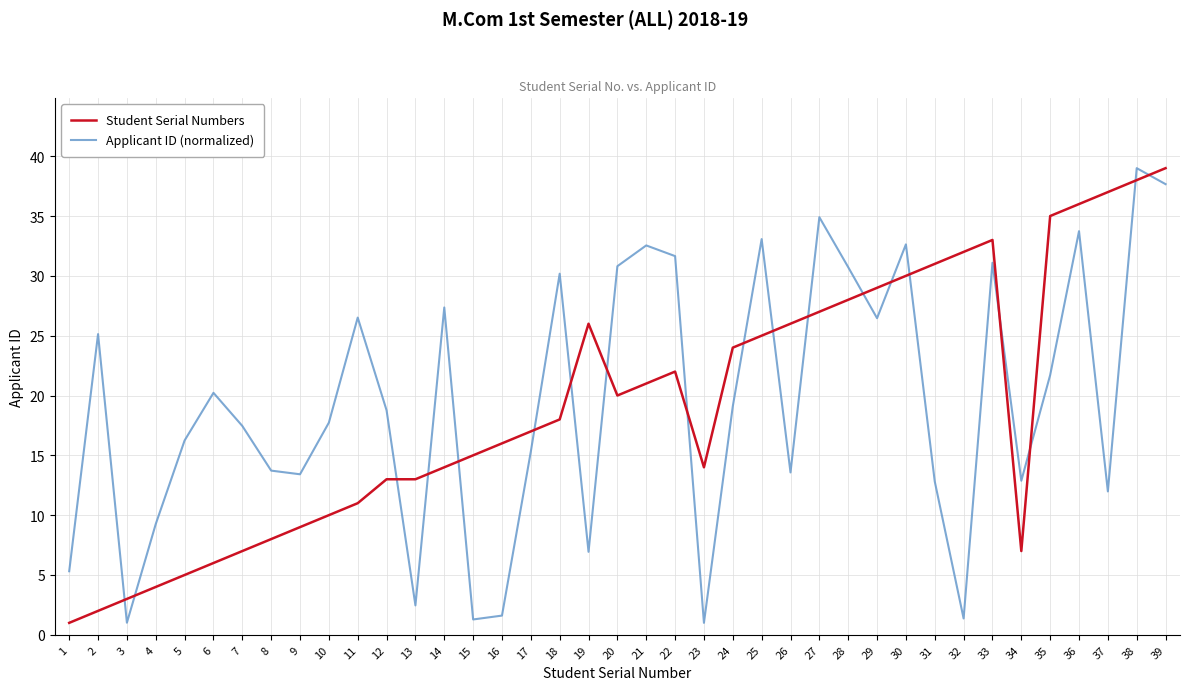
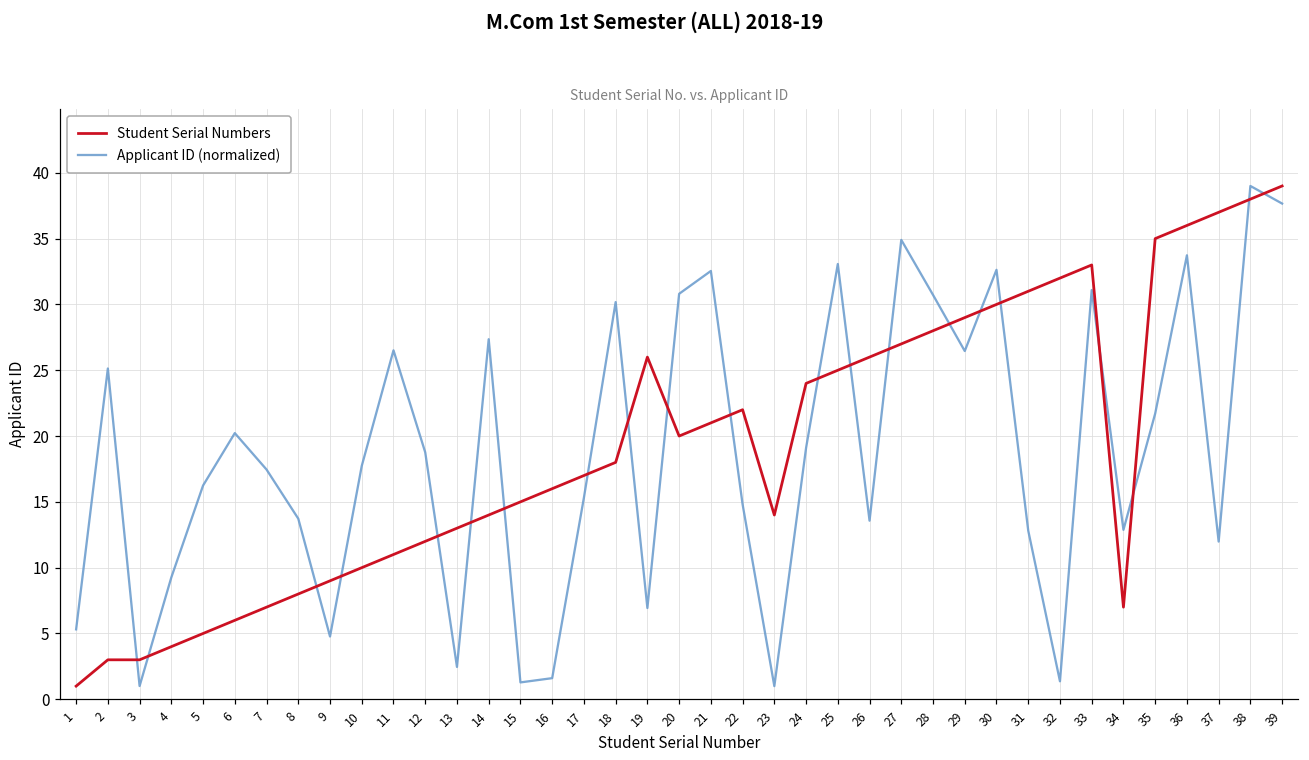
  {
    "Student Serial Numbers": {
      "1": 1,
-     "2": 2,
+     "2": 3,
      "3": 3,
      "4": 4,
      "5": 5,
      "6": 6,
      "7": 7,
      "8": 8,
      "9": 9,
      "10": 10,
      "11": 11,
-     "12": 13,
+     "12": 12,
      "13": 13,
      "14": 14,
      "15": 15,
      "16": 16,
      "17": 17,
      "18": 18,
      "19": 26,
      "20": 20,
      "21": 21,
      "22": 22,
      "23": 14,
      "24": 24,
      "25": 25,
      "26": 26,
      "27": 27,
      "28": 28,
      "29": 29,
      "30": 30,
      "31": 31,
      "32": 32,
      "33": 33,
      "34": 7,
      "35": 35,
      "36": 36,
      "37": 37,
      "38": 38,
      "39": 39
    },
    "Applicant ID (normalized)": {
      "1": 5.3,
      "2": 25.1,
      "3": 1.0,
      "4": 9.3,
      "5": 16.2,
      "6": 20.2,
      "7": 17.5,
      "8": 13.7,
-     "9": 13.4,
+     "9": 4.8,
      "10": 17.7,
      "11": 26.5,
      "12": 18.8,
      "13": 2.5,
      "14": 27.4,
      "15": 1.3,
      "16": 1.6,
      "17": 15.3,
      "18": 30.2,
      "19": 6.9,
      "20": 30.8,
      "21": 32.5,
-     "22": 31.6,
+     "22": 14.8,
      "23": 1.0,
      "24": 19.1,
      "25": 33.1,
      "26": 13.6,
      "27": 34.9,
      "28": 30.7,
      "29": 26.5,
      "30": 32.6,
      "31": 12.8,
      "32": 1.4,
      "33": 31.1,
      "34": 12.9,
      "35": 21.7,
      "36": 33.7,
      "37": 12.0,
      "38": 39.0,
      "39": 37.7
    }
  }
